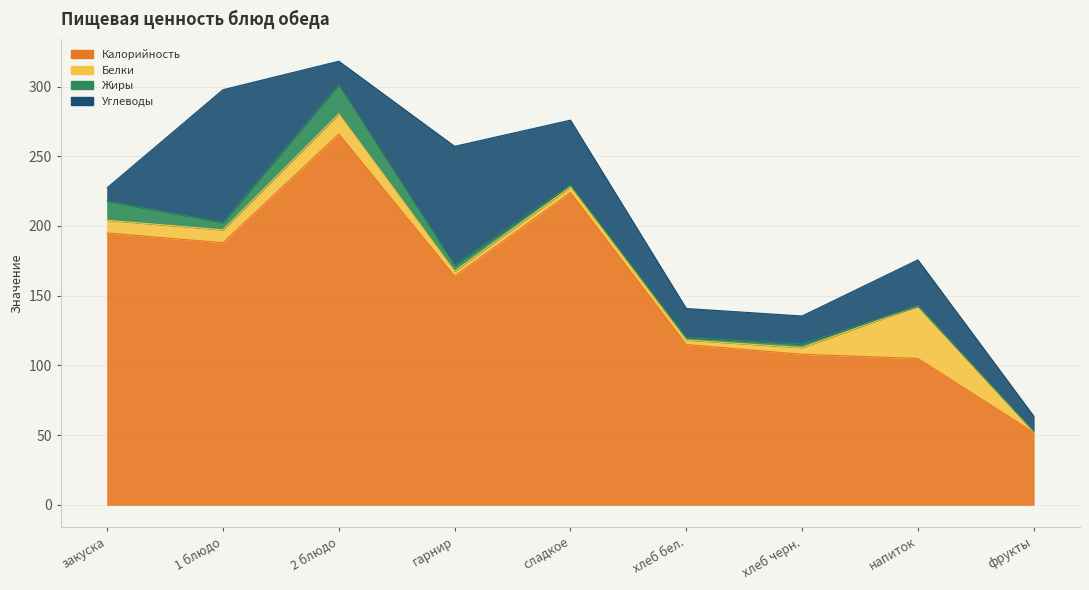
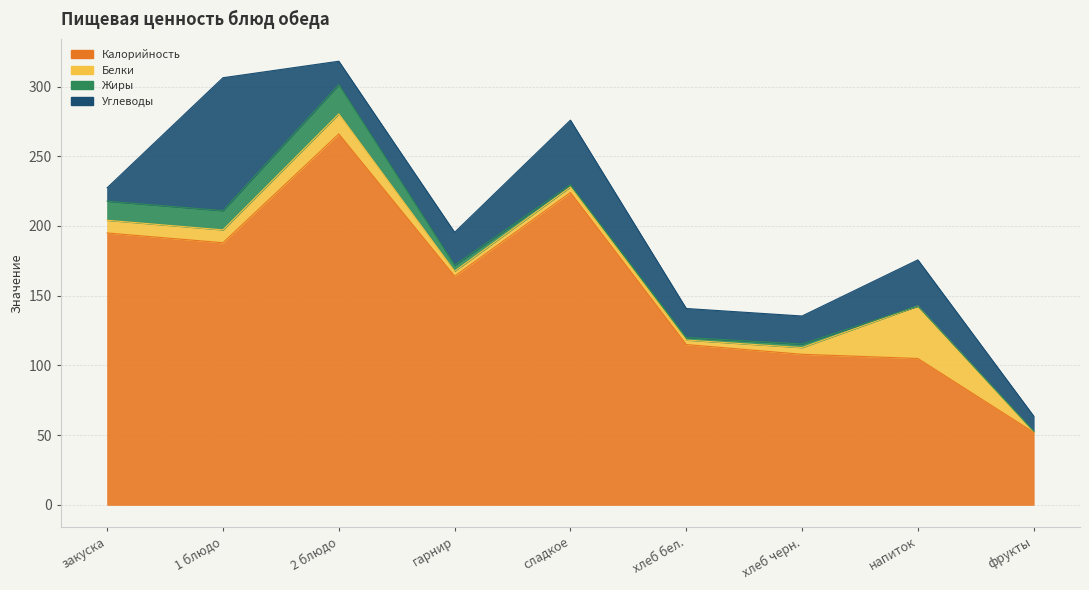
  {
    "Калорийность": {
      "закуска": 195,
      "1 блюдо": 188,
      "2 блюдо": 266,
      "гарнир": 164,
      "сладкое": 224,
      "хлеб бел.": 115,
      "хлеб черн.": 108,
      "напиток": 105
    },
    "Белки": {
      "закуска": 9,
      "1 блюдо": 9,
      "2 блюдо": 14,
      "гарнир": 4,
      "хлеб бел.": 3,
      "хлеб черн.": 5
    },
    "Жиры": {
      "закуска": 14,
-     "1 блюдо": 5,
+     "1 блюдо": 14,
      "2 блюдо": 21,
      "гарнир": 4,
      "хлеб бел.": 2,
      "хлеб черн.": 3
    },
    "Углеводы": {
      "закуска": 10,
      "1 блюдо": 95,
      "2 блюдо": 17,
-     "гарнир": 85,
+     "гарнир": 24,
      "сладкое": 46,
      "хлеб бел.": 21,
      "хлеб черн.": 20,
      "напиток": 33,
      "фрукты": 11
    }
  }
